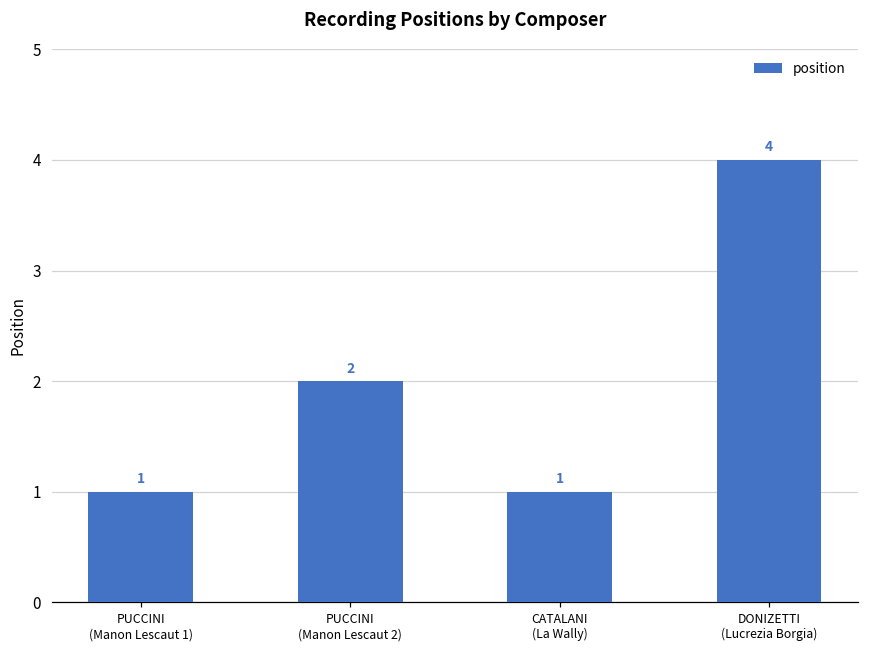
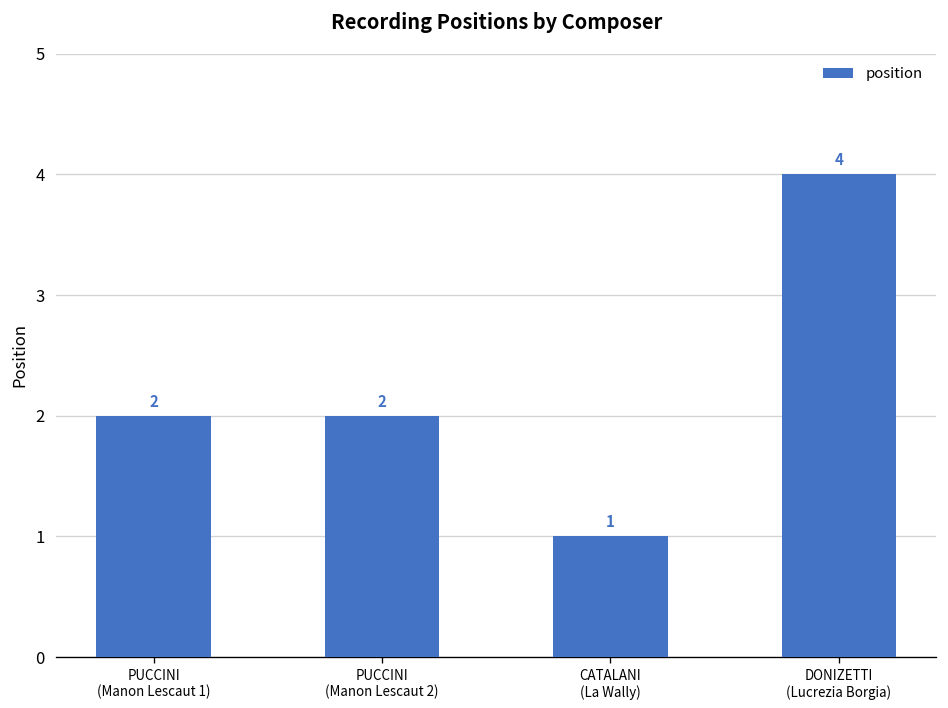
  {
-   "PUCCINI (Manon Lescaut 1)": 1,
+   "PUCCINI (Manon Lescaut 1)": 2,
    "PUCCINI (Manon Lescaut 2)": 2,
    "CATALANI (La Wally)": 1,
    "DONIZETTI (Lucrezia Borgia)": 4
  }
